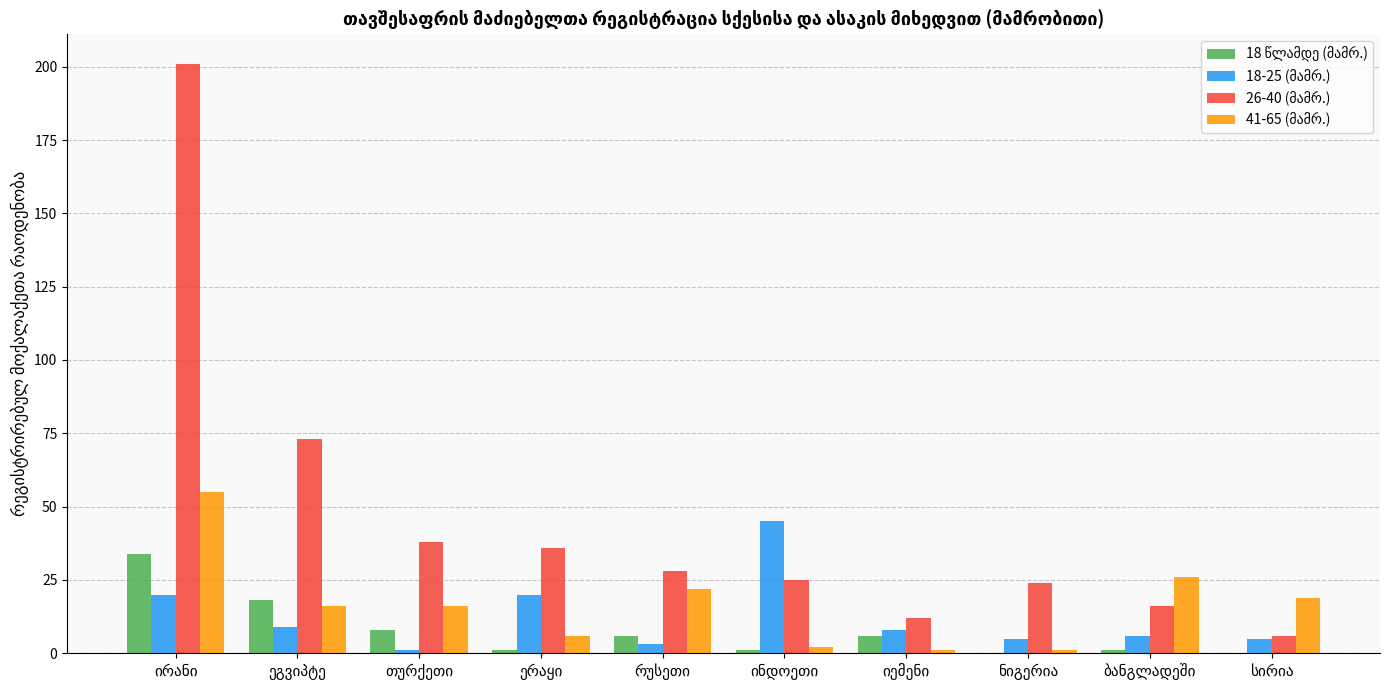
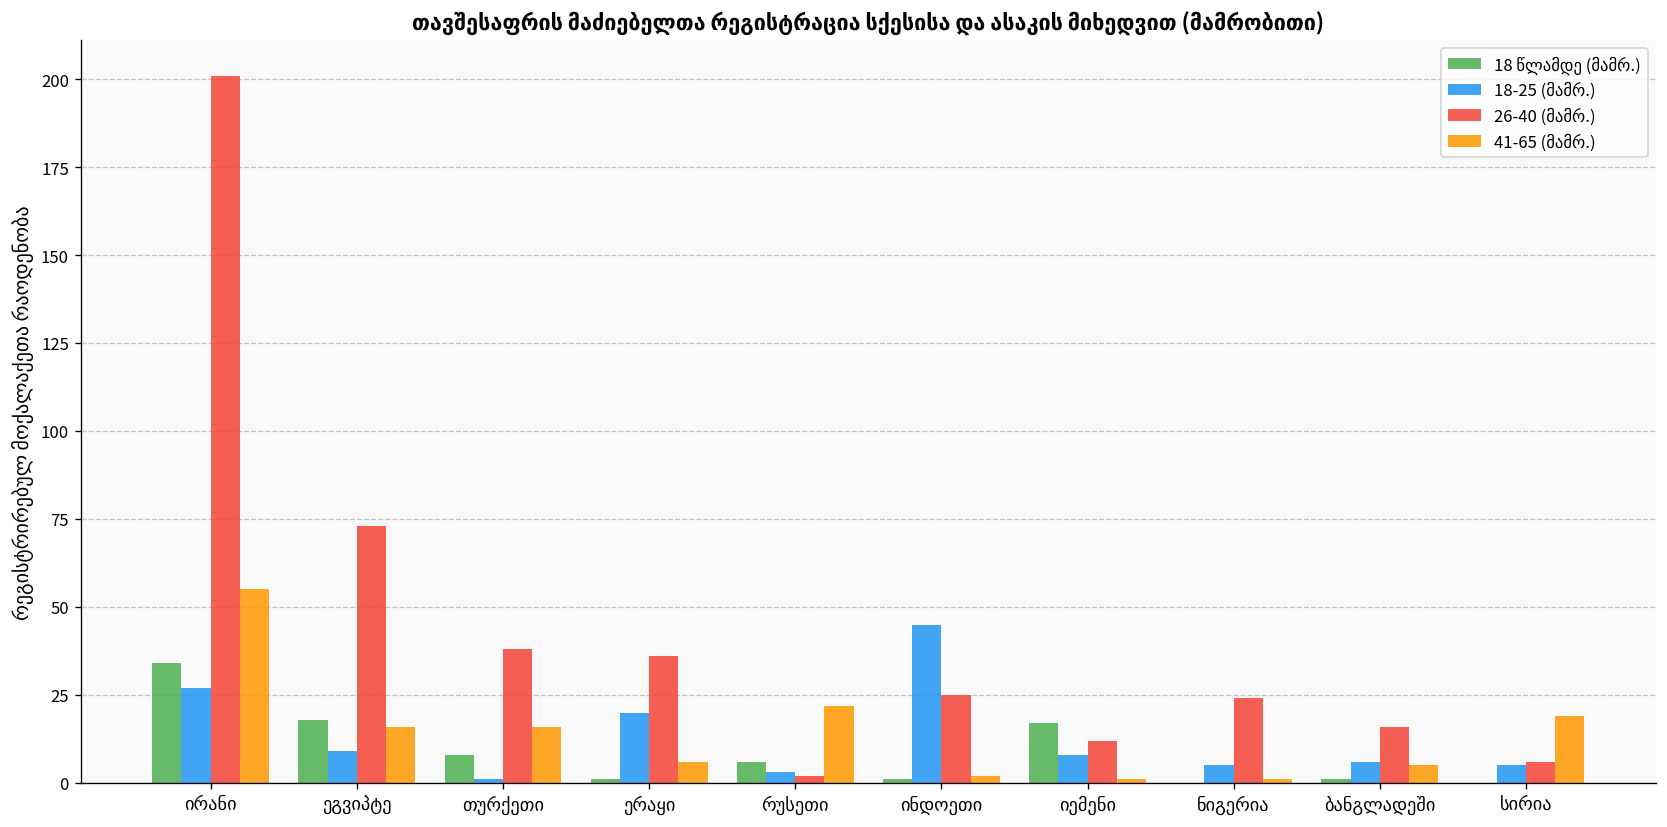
  {
    "18 წლამდე (მამრ.)": {
      "ირანი": 34,
      "ეგვიპტე": 18,
      "თურქეთი": 8,
      "ერაყი": 1,
      "რუსეთი": 6,
      "ინდოეთი": 1,
-     "იემენი": 6,
+     "იემენი": 17,
      "ნიგერია": 0,
      "ბანგლადეში": 1,
      "სირია": 0
    },
    "18-25 (მამრ.)": {
-     "ირანი": 20,
+     "ირანი": 27,
      "ეგვიპტე": 9,
      "თურქეთი": 1,
      "ერაყი": 20,
      "რუსეთი": 3,
      "ინდოეთი": 45,
      "იემენი": 8,
      "ნიგერია": 5,
      "ბანგლადეში": 6,
      "სირია": 5
    },
    "26-40 (მამრ.)": {
      "ირანი": 201,
      "ეგვიპტე": 73,
      "თურქეთი": 38,
      "ერაყი": 36,
-     "რუსეთი": 28,
+     "რუსეთი": 2,
      "ინდოეთი": 25,
      "იემენი": 12,
      "ნიგერია": 24,
      "ბანგლადეში": 16,
      "სირია": 6
    },
    "41-65 (მამრ.)": {
      "ირანი": 55,
      "ეგვიპტე": 16,
      "თურქეთი": 16,
      "ერაყი": 6,
      "რუსეთი": 22,
      "ინდოეთი": 2,
      "იემენი": 1,
      "ნიგერია": 1,
-     "ბანგლადეში": 26,
+     "ბანგლადეში": 5,
      "სირია": 19
    }
  }
